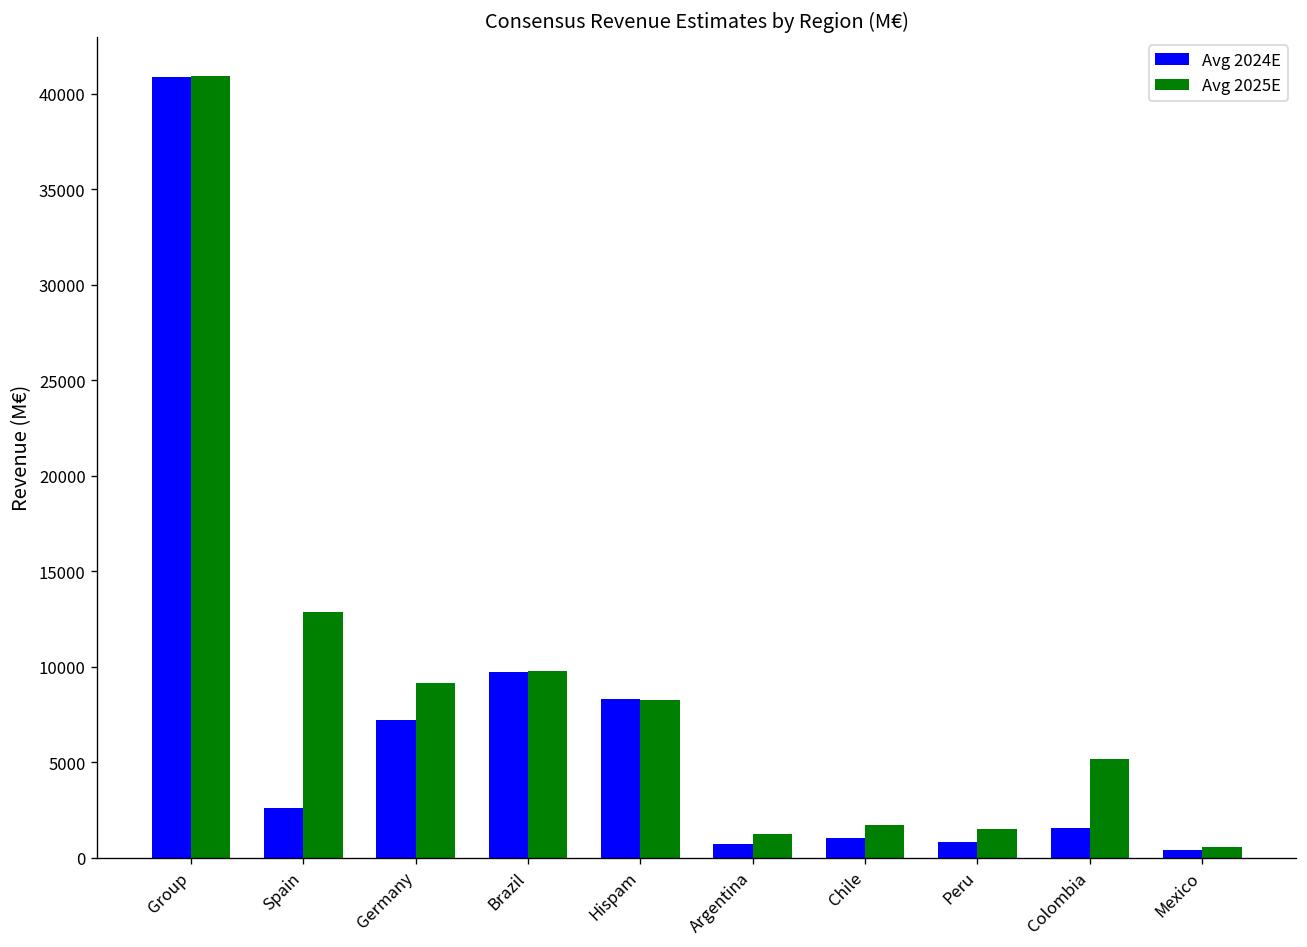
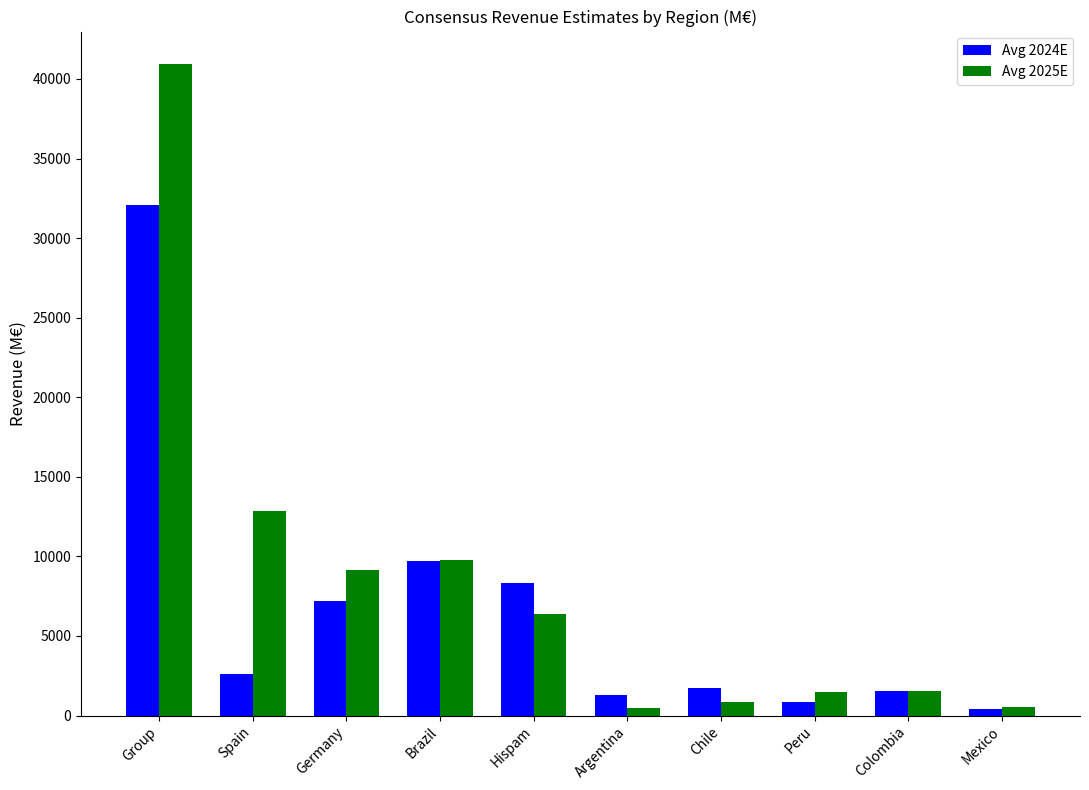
  {
    "Avg 2024E": {
-     "Group": 40900,
+     "Group": 32100,
      "Spain": 2600,
      "Germany": 7200,
      "Brazil": 9700,
      "Hispam": 8300,
-     "Argentina": 700,
-     "Chile": 1100,
+     "Argentina": 1300,
+     "Chile": 1700,
      "Peru": 800,
      "Colombia": 1600,
      "Mexico": 400
    },
    "Avg 2025E": {
      "Group": 40900,
      "Spain": 12900,
      "Germany": 9100,
      "Brazil": 9800,
-     "Hispam": 8300,
-     "Argentina": 1200,
-     "Chile": 1700,
+     "Hispam": 6400,
+     "Argentina": 500,
+     "Chile": 800,
      "Peru": 1500,
-     "Colombia": 5200,
+     "Colombia": 1600,
      "Mexico": 500
    }
  }
